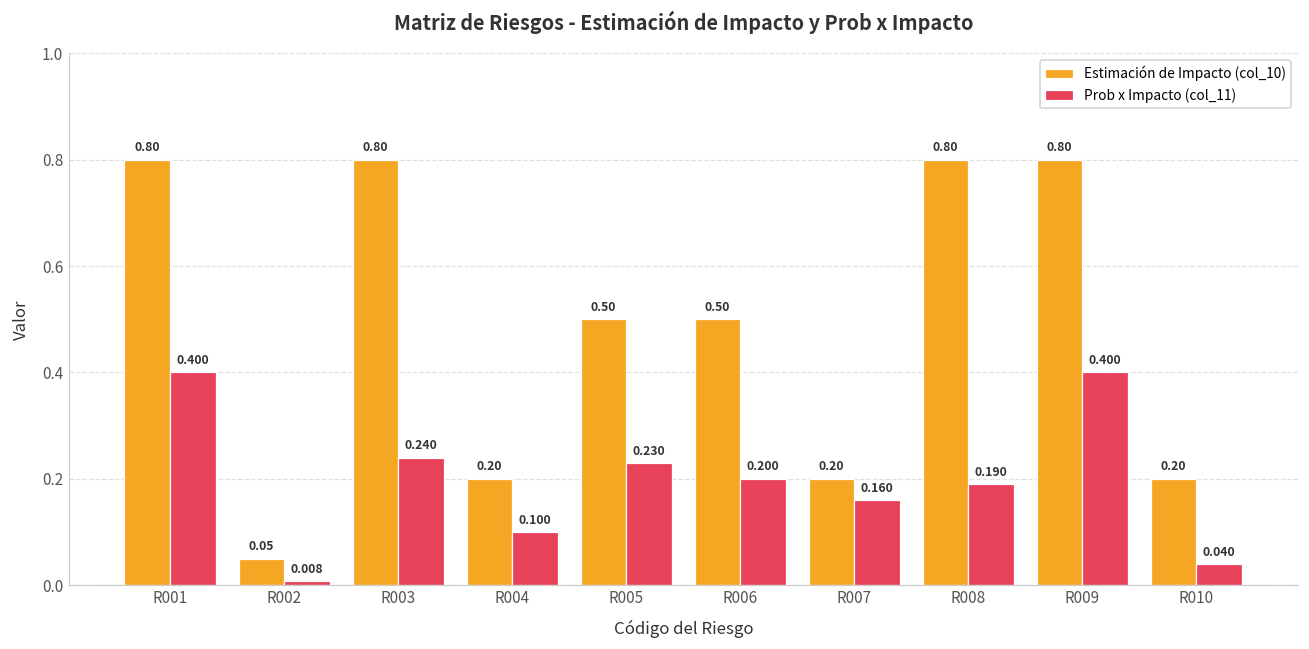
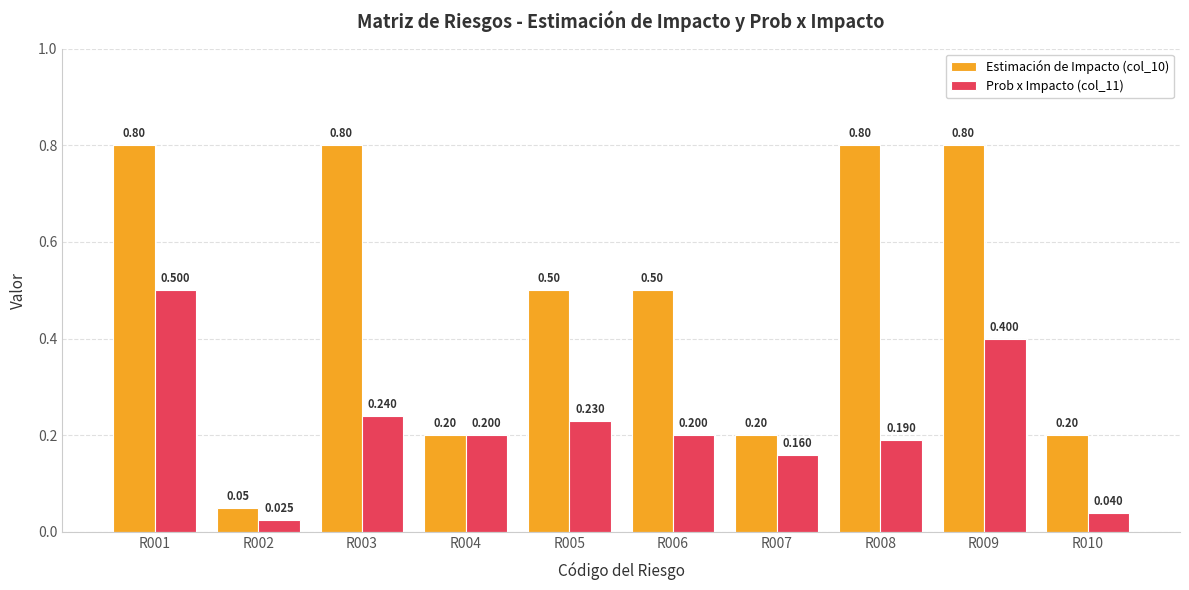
  {
    "Estimación de Impacto (col_10)": {
      "R001": 0.80,
      "R002": 0.05,
      "R003": 0.80,
      "R004": 0.20,
      "R005": 0.50,
      "R006": 0.50,
      "R007": 0.20,
      "R008": 0.80,
      "R009": 0.80,
      "R010": 0.20
    },
    "Prob x Impacto (col_11)": {
-     "R001": 0.400,
-     "R002": 0.008,
+     "R001": 0.500,
+     "R002": 0.025,
      "R003": 0.240,
-     "R004": 0.100,
+     "R004": 0.200,
      "R005": 0.230,
      "R006": 0.200,
      "R007": 0.160,
      "R008": 0.190,
      "R009": 0.400,
      "R010": 0.040
    }
  }
